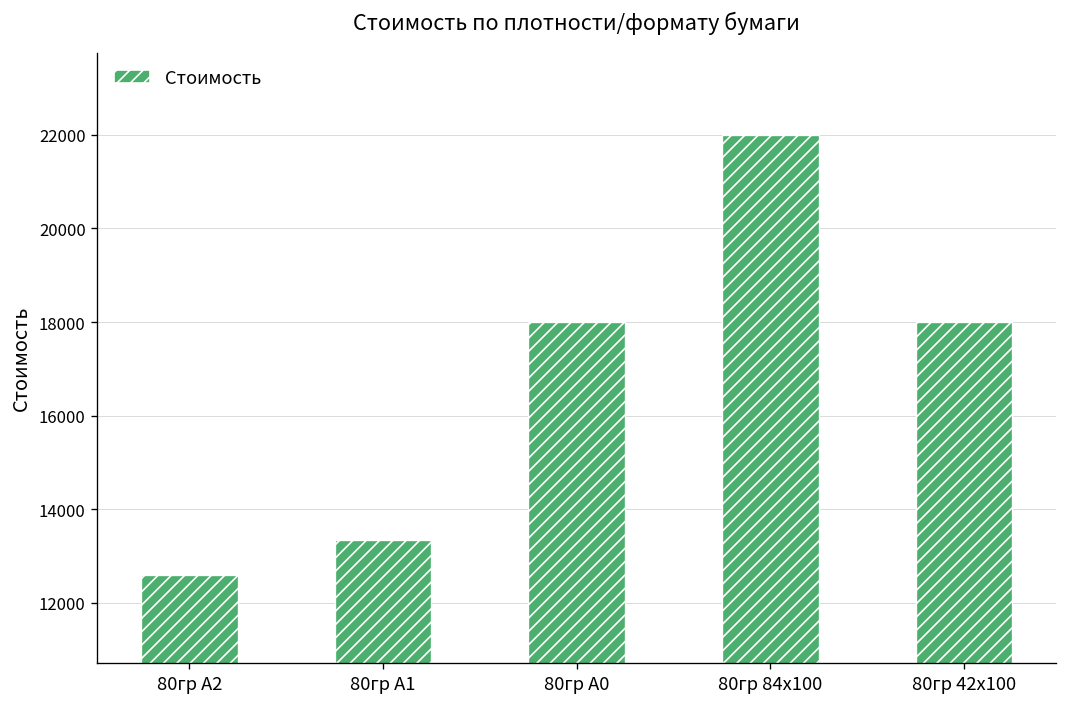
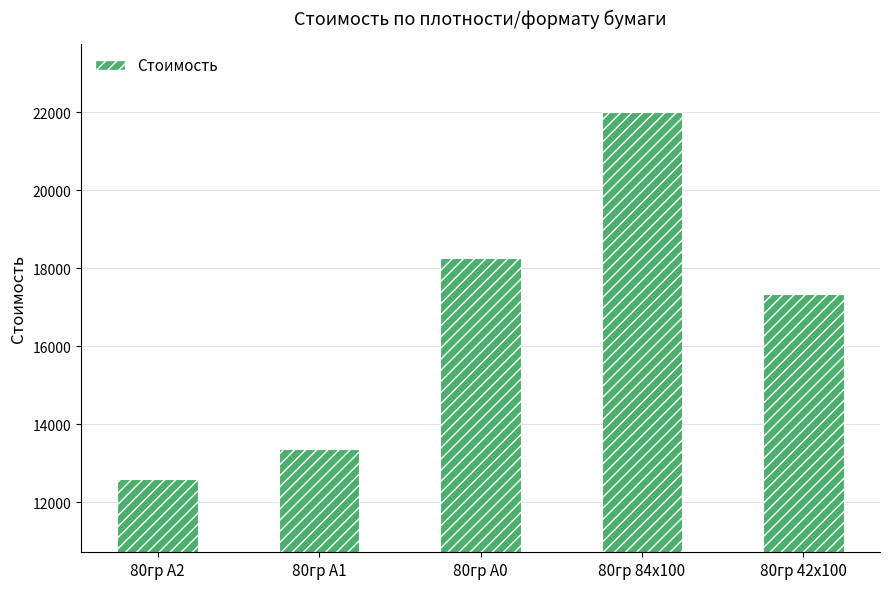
  {
    "80гр А2": 12600,
    "80гр А1": 13300,
-   "80гр А0": 18000,
+   "80гр А0": 18300,
    "80гр 84х100": 22000,
-   "80гр 42х100": 18000
+   "80гр 42х100": 17300
  }
